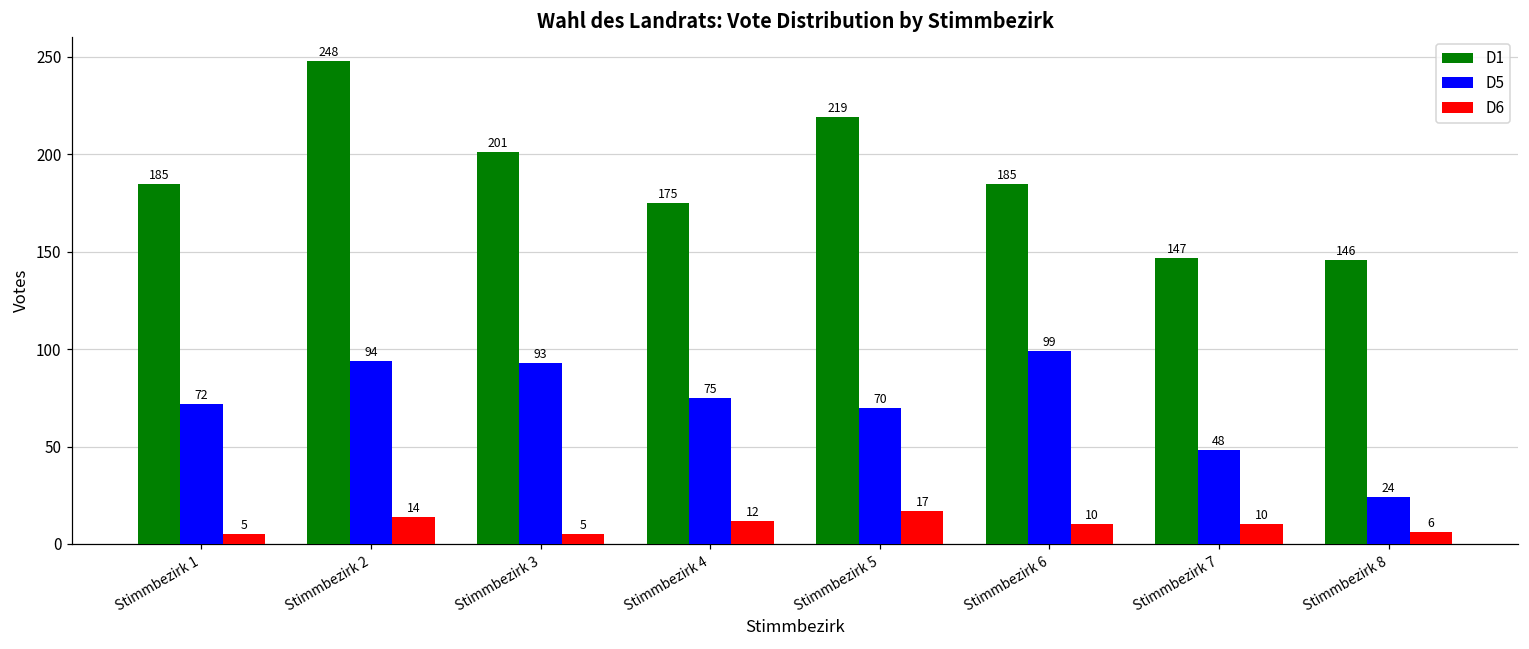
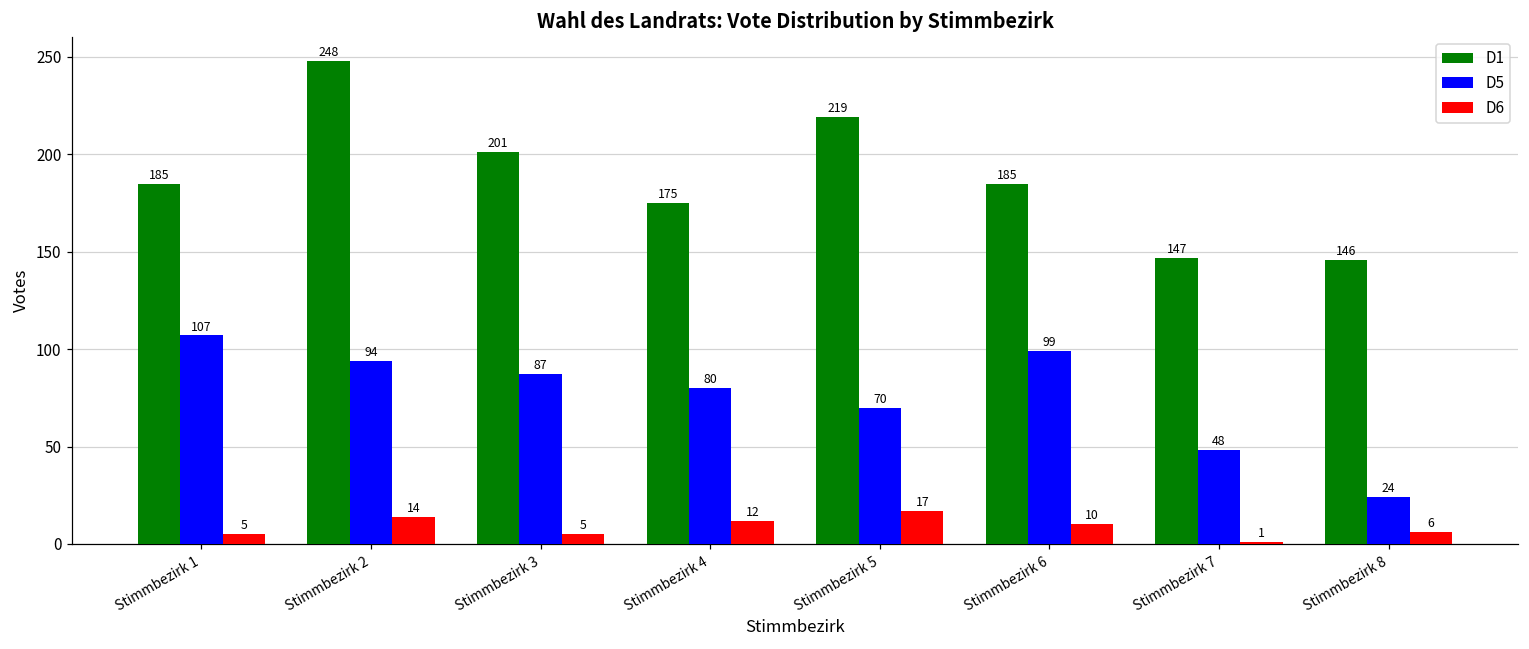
  {
    "D1": {
      "Stimmbezirk 1": 185,
      "Stimmbezirk 2": 248,
      "Stimmbezirk 3": 201,
      "Stimmbezirk 4": 175,
      "Stimmbezirk 5": 219,
      "Stimmbezirk 6": 185,
      "Stimmbezirk 7": 147,
      "Stimmbezirk 8": 146
    },
    "D5": {
-     "Stimmbezirk 1": 72,
+     "Stimmbezirk 1": 107,
      "Stimmbezirk 2": 94,
-     "Stimmbezirk 3": 93,
-     "Stimmbezirk 4": 75,
+     "Stimmbezirk 3": 87,
+     "Stimmbezirk 4": 80,
      "Stimmbezirk 5": 70,
      "Stimmbezirk 6": 99,
      "Stimmbezirk 7": 48,
      "Stimmbezirk 8": 24
    },
    "D6": {
      "Stimmbezirk 1": 5,
      "Stimmbezirk 2": 14,
      "Stimmbezirk 3": 5,
      "Stimmbezirk 4": 12,
      "Stimmbezirk 5": 17,
      "Stimmbezirk 6": 10,
-     "Stimmbezirk 7": 10,
+     "Stimmbezirk 7": 1,
      "Stimmbezirk 8": 6
    }
  }
